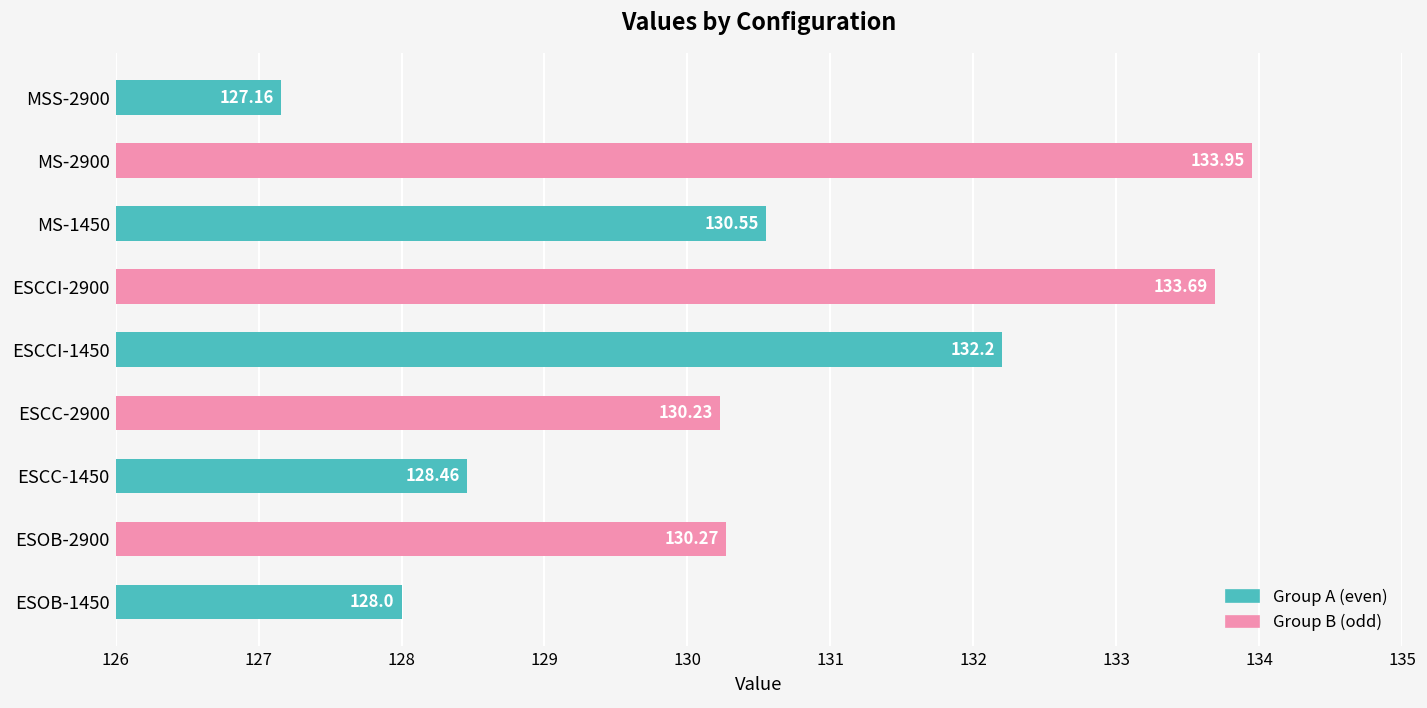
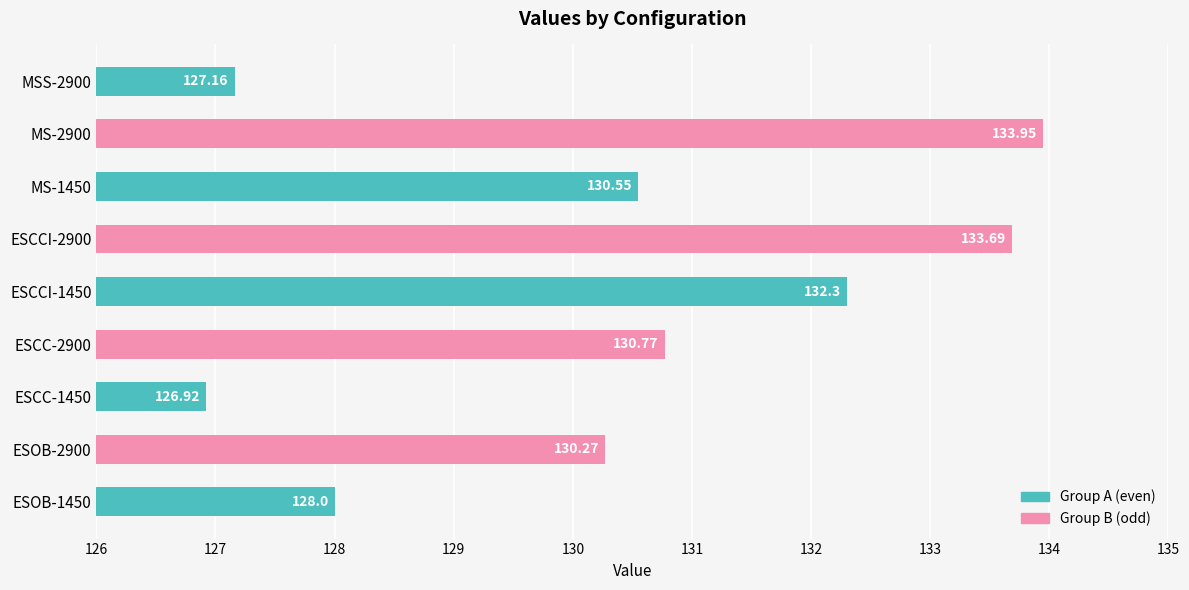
  {
    "MSS-2900": 127.16,
    "MS-2900": 133.95,
    "MS-1450": 130.55,
    "ESCCI-2900": 133.69,
-   "ESCCI-1450": 132.2,
-   "ESCC-2900": 130.23,
-   "ESCC-1450": 128.46,
+   "ESCCI-1450": 132.3,
+   "ESCC-2900": 130.77,
+   "ESCC-1450": 126.92,
    "ESOB-2900": 130.27,
    "ESOB-1450": 128.0
  }
